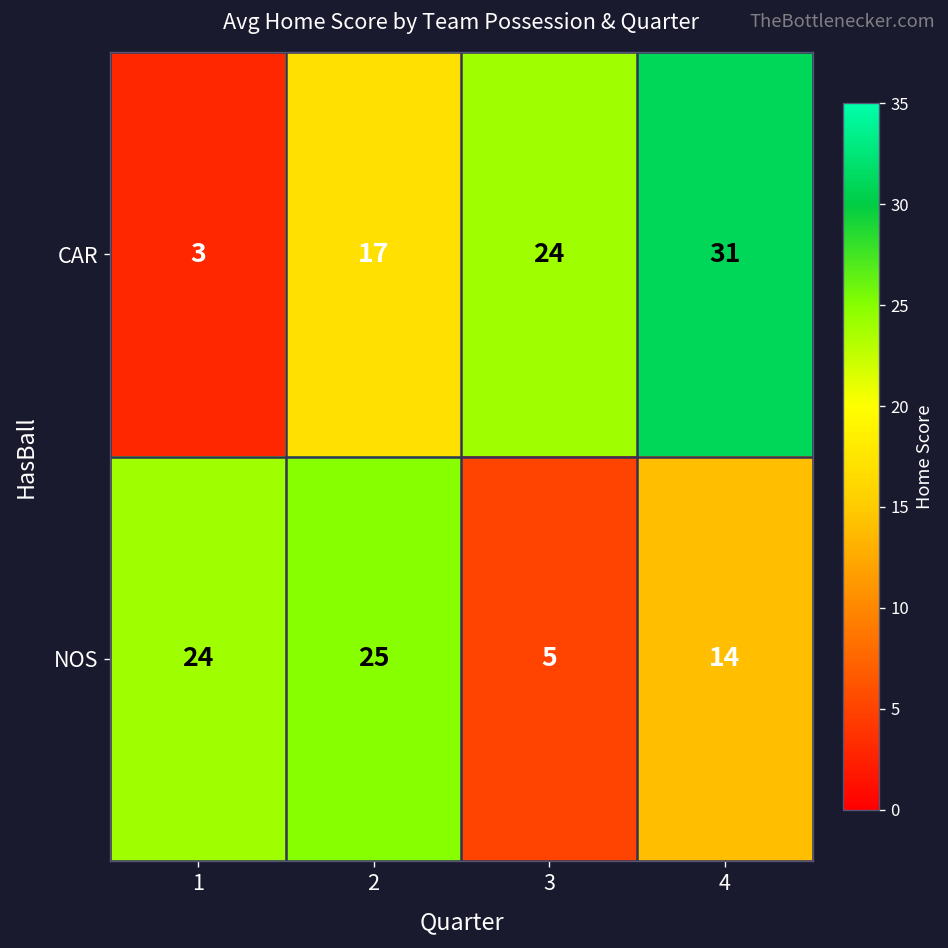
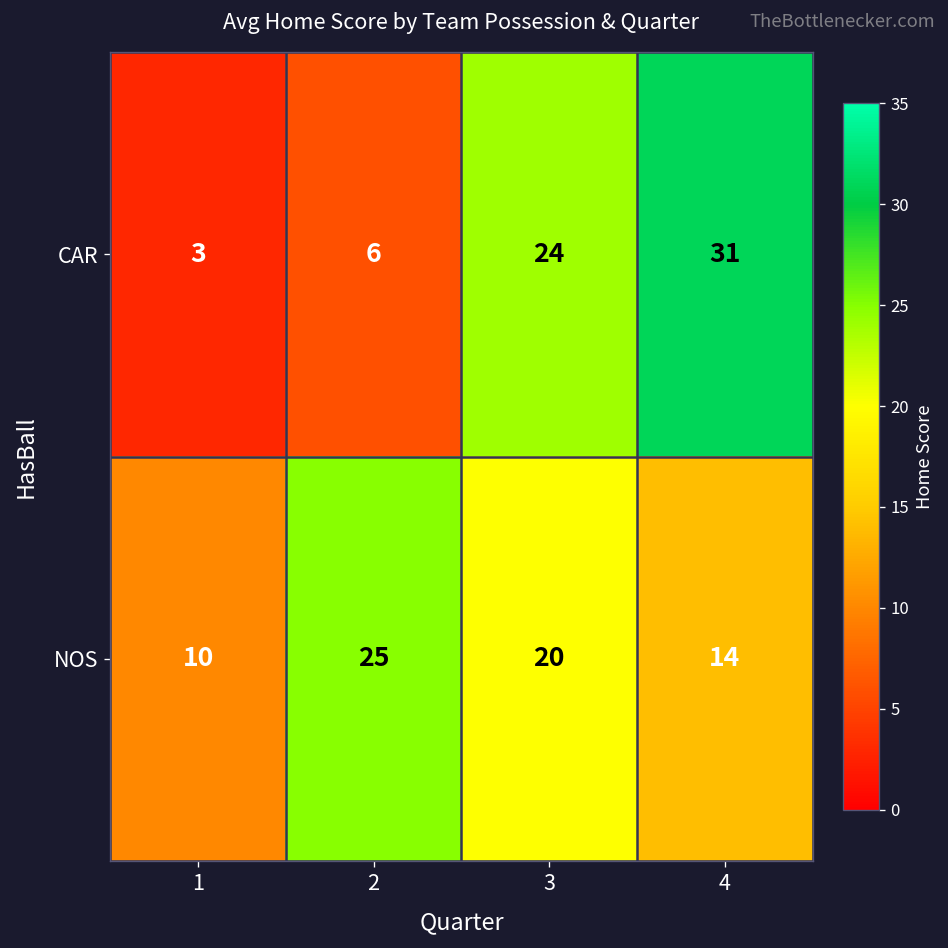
  {
    "CAR": {
      "1": 3,
-     "2": 17,
+     "2": 6,
      "3": 24,
      "4": 31
    },
    "NOS": {
-     "1": 24,
+     "1": 10,
      "2": 25,
-     "3": 5,
+     "3": 20,
      "4": 14
    }
  }
